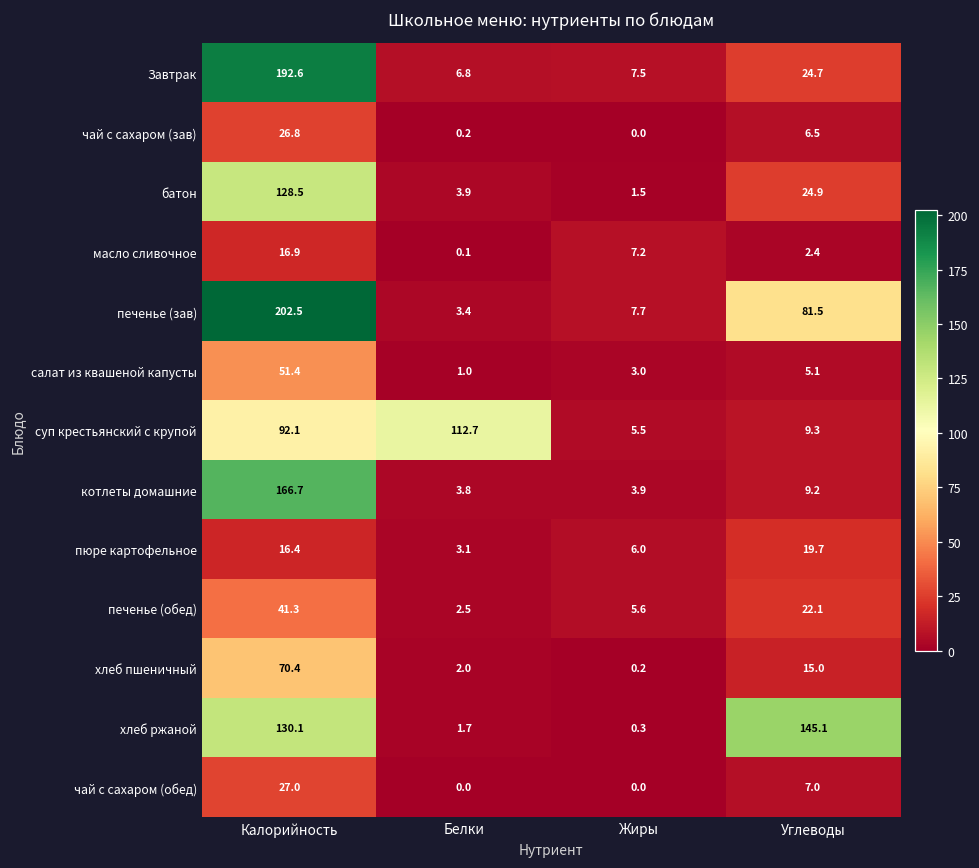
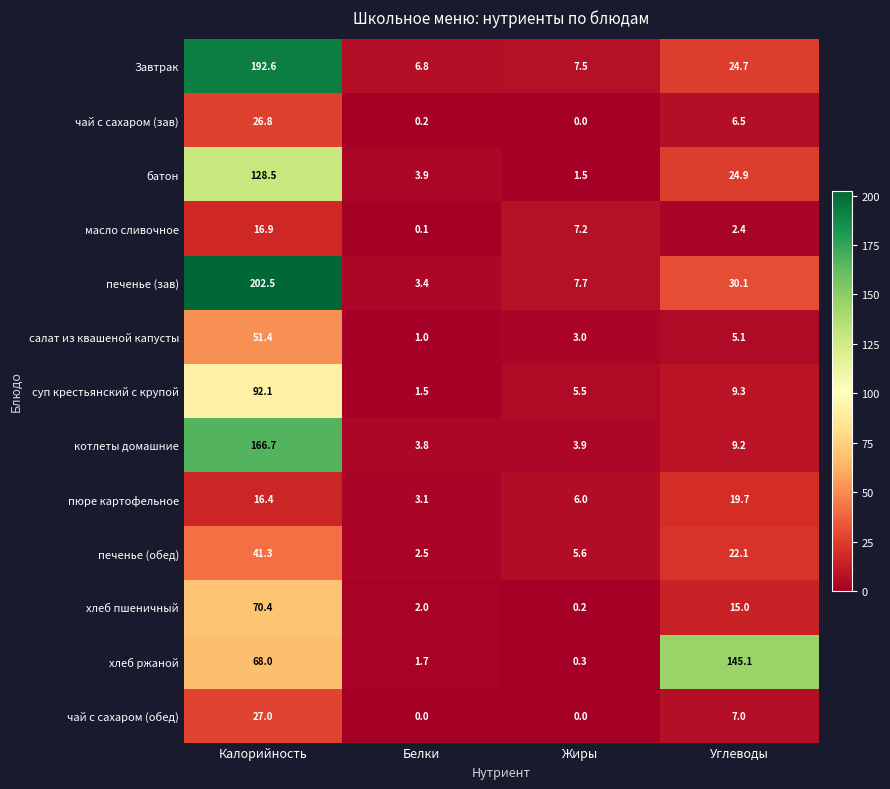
  {
    "Завтрак": {
      "Калорийность": 192.6,
      "Белки": 6.8,
      "Жиры": 7.5,
      "Углеводы": 24.7
    },
    "чай с сахаром (зав)": {
      "Калорийность": 26.8,
      "Белки": 0.2,
      "Жиры": 0.0,
      "Углеводы": 6.5
    },
    "батон": {
      "Калорийность": 128.5,
      "Белки": 3.9,
      "Жиры": 1.5,
      "Углеводы": 24.9
    },
    "масло сливочное": {
      "Калорийность": 16.9,
      "Белки": 0.1,
      "Жиры": 7.2,
      "Углеводы": 2.4
    },
    "печенье (зав)": {
      "Калорийность": 202.5,
      "Белки": 3.4,
      "Жиры": 7.7,
-     "Углеводы": 81.5
+     "Углеводы": 30.1
    },
    "салат из квашеной капусты": {
      "Калорийность": 51.4,
      "Белки": 1.0,
      "Жиры": 3.0,
      "Углеводы": 5.1
    },
    "суп крестьянский с крупой": {
      "Калорийность": 92.1,
-     "Белки": 112.7,
+     "Белки": 1.5,
      "Жиры": 5.5,
      "Углеводы": 9.3
    },
    "котлеты домашние": {
      "Калорийность": 166.7,
      "Белки": 3.8,
      "Жиры": 3.9,
      "Углеводы": 9.2
    },
    "пюре картофельное": {
      "Калорийность": 16.4,
      "Белки": 3.1,
      "Жиры": 6.0,
      "Углеводы": 19.7
    },
    "печенье (обед)": {
      "Калорийность": 41.3,
      "Белки": 2.5,
      "Жиры": 5.6,
      "Углеводы": 22.1
    },
    "хлеб пшеничный": {
      "Калорийность": 70.4,
      "Белки": 2.0,
      "Жиры": 0.2,
      "Углеводы": 15.0
    },
    "хлеб ржаной": {
-     "Калорийность": 130.1,
+     "Калорийность": 68.0,
      "Белки": 1.7,
      "Жиры": 0.3,
      "Углеводы": 145.1
    },
    "чай с сахаром (обед)": {
      "Калорийность": 27.0,
      "Белки": 0.0,
      "Жиры": 0.0,
      "Углеводы": 7.0
    }
  }
